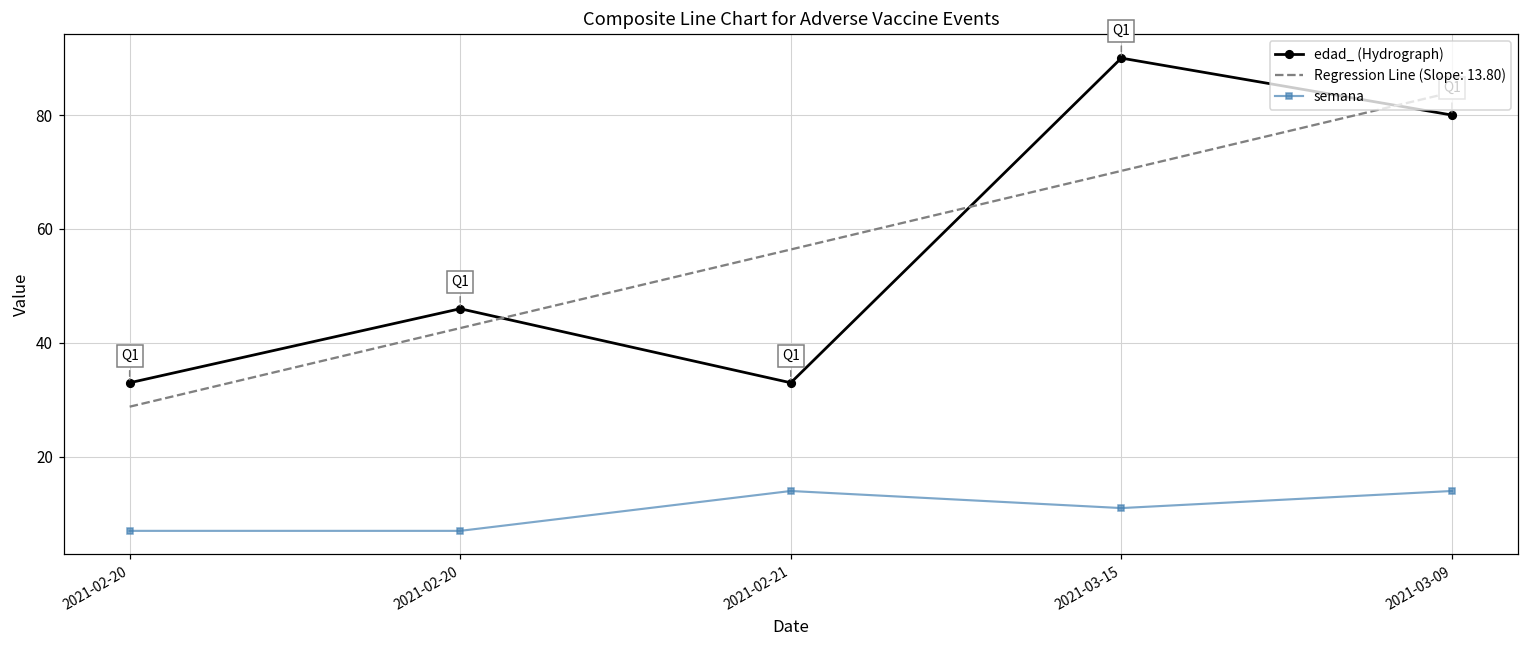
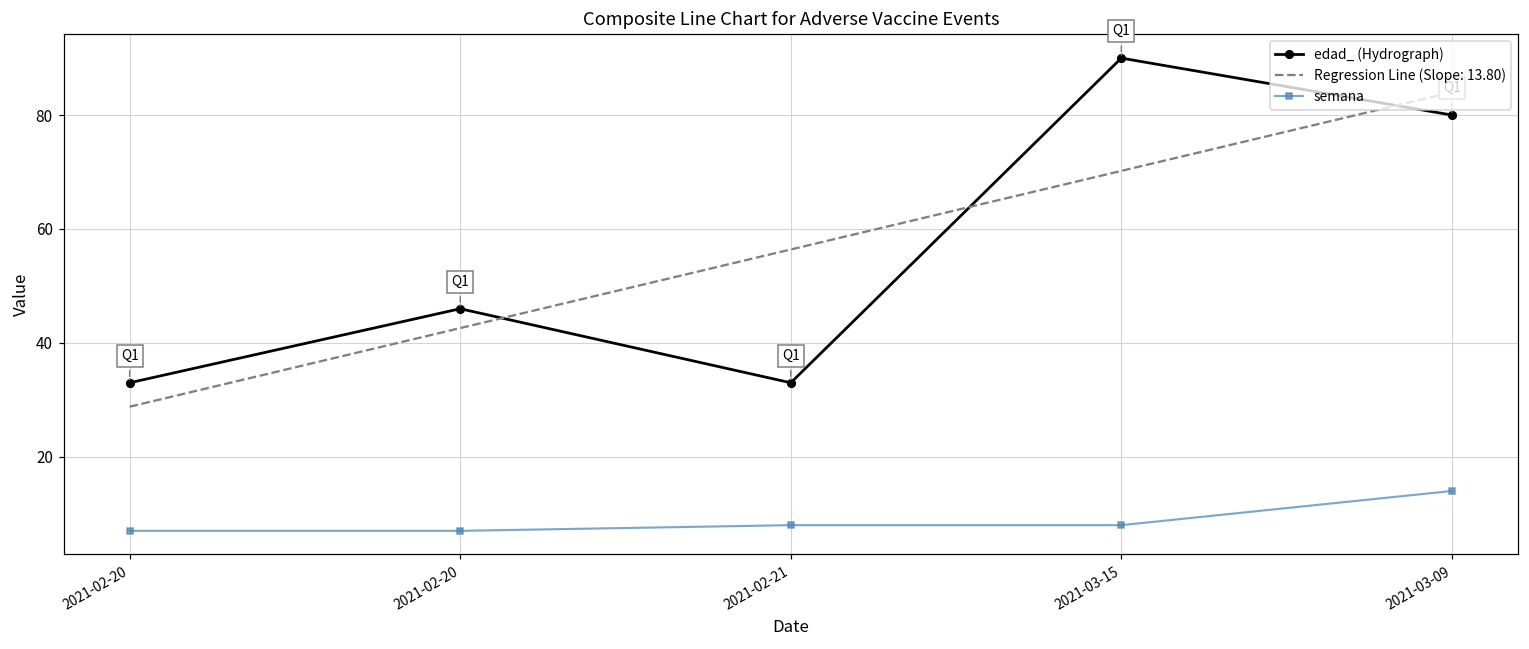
  {
    "edad_ (Hydrograph)": {
      "2021-02-21": 33,
      "2021-03-15": 90,
      "2021-03-09": 80
    },
    "Regression Line (Slope: 13.80)": {
      "2021-02-20": 29
    },
    "semana": {
-     "2021-02-21": 14,
-     "2021-03-15": 11,
+     "2021-02-21": 8,
+     "2021-03-15": 8,
      "2021-03-09": 14
    }
  }
